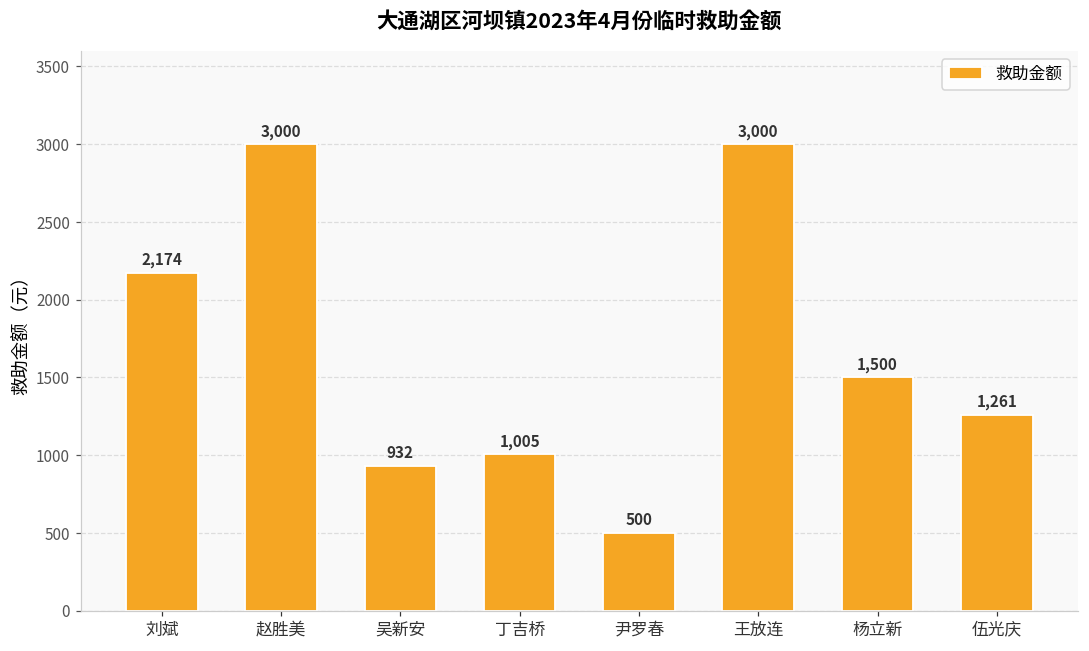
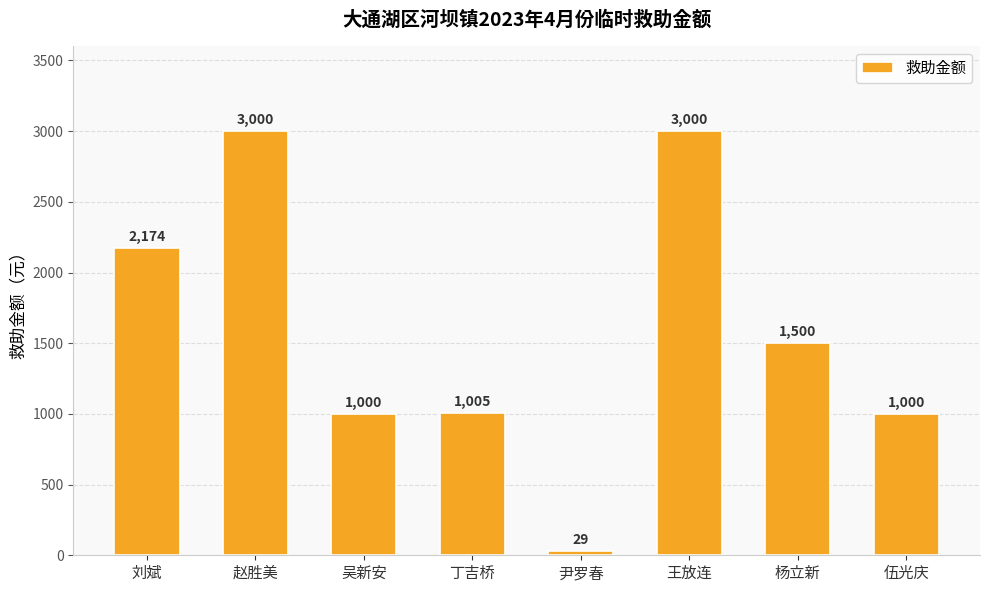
  {
    "刘斌": "2,174",
    "赵胜美": "3,000",
-   "吴新安": "932",
+   "吴新安": "1,000",
    "丁吉桥": "1,005",
-   "尹罗春": "500",
+   "尹罗春": "29",
    "王放连": "3,000",
    "杨立新": "1,500",
-   "伍光庆": "1,261"
+   "伍光庆": "1,000"
  }
